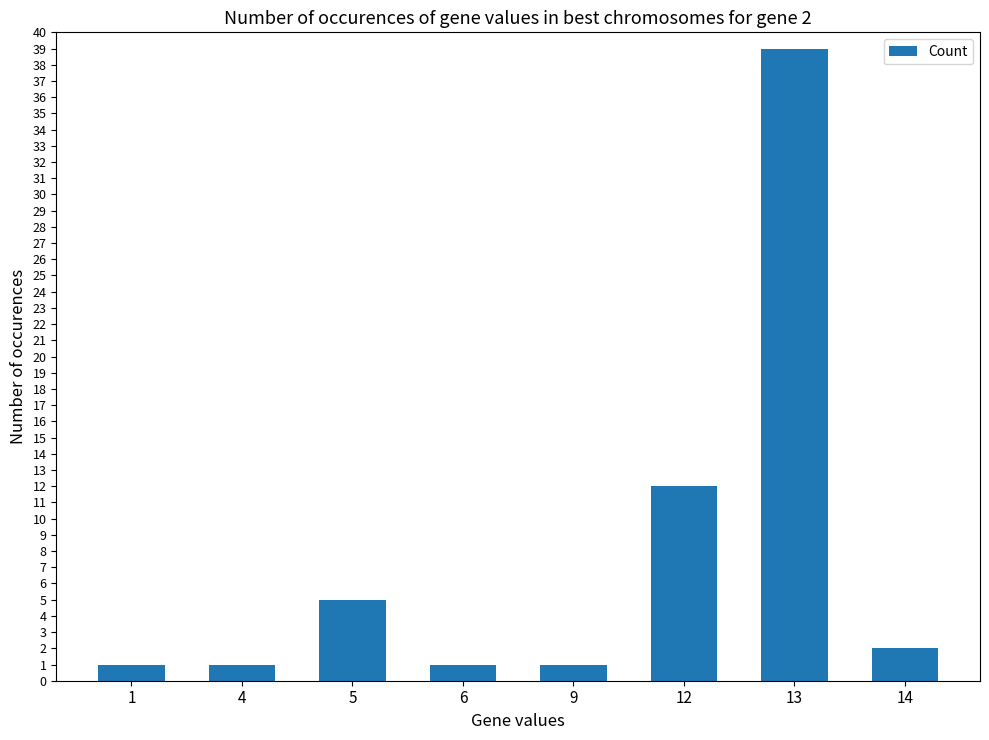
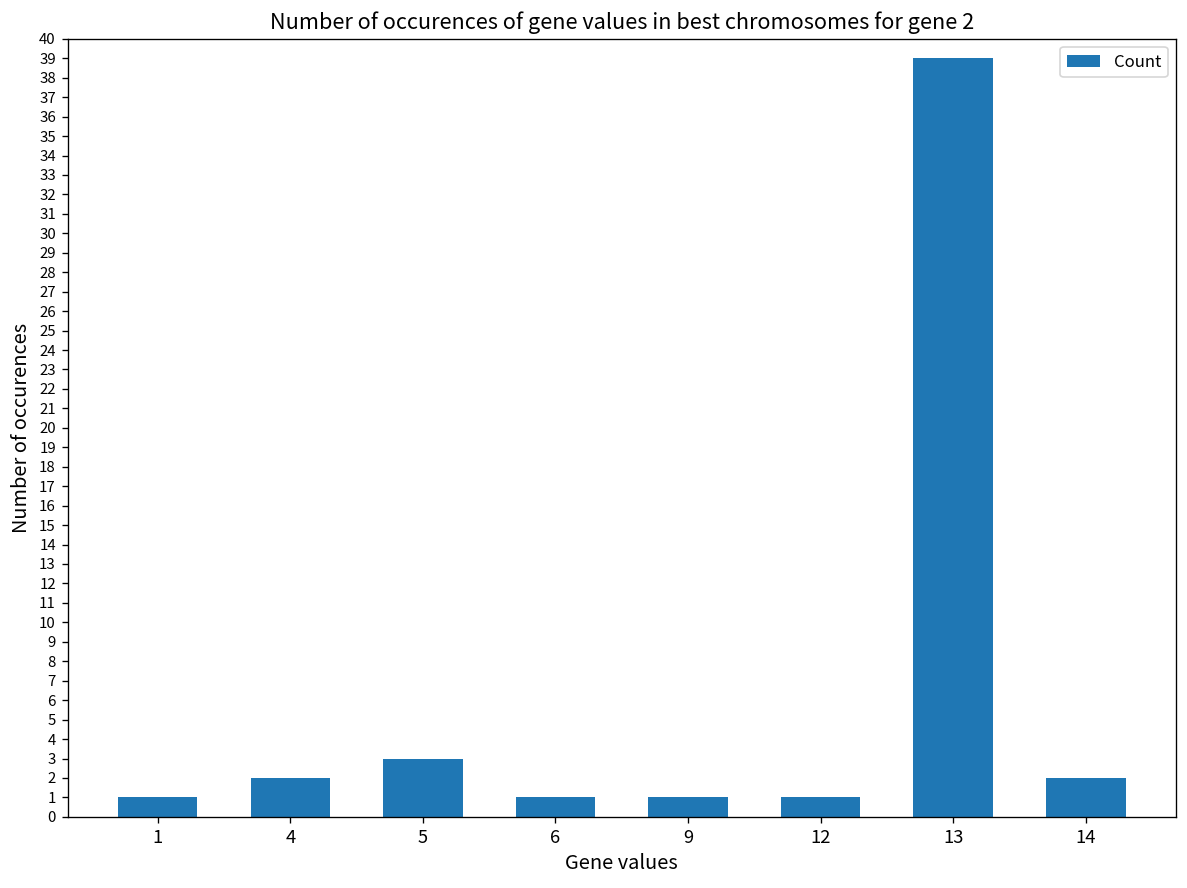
  {
    "1": 1,
-   "4": 1,
-   "5": 5,
+   "4": 2,
+   "5": 3,
    "6": 1,
    "9": 1,
-   "12": 12,
+   "12": 1,
    "13": 39,
    "14": 2
  }
